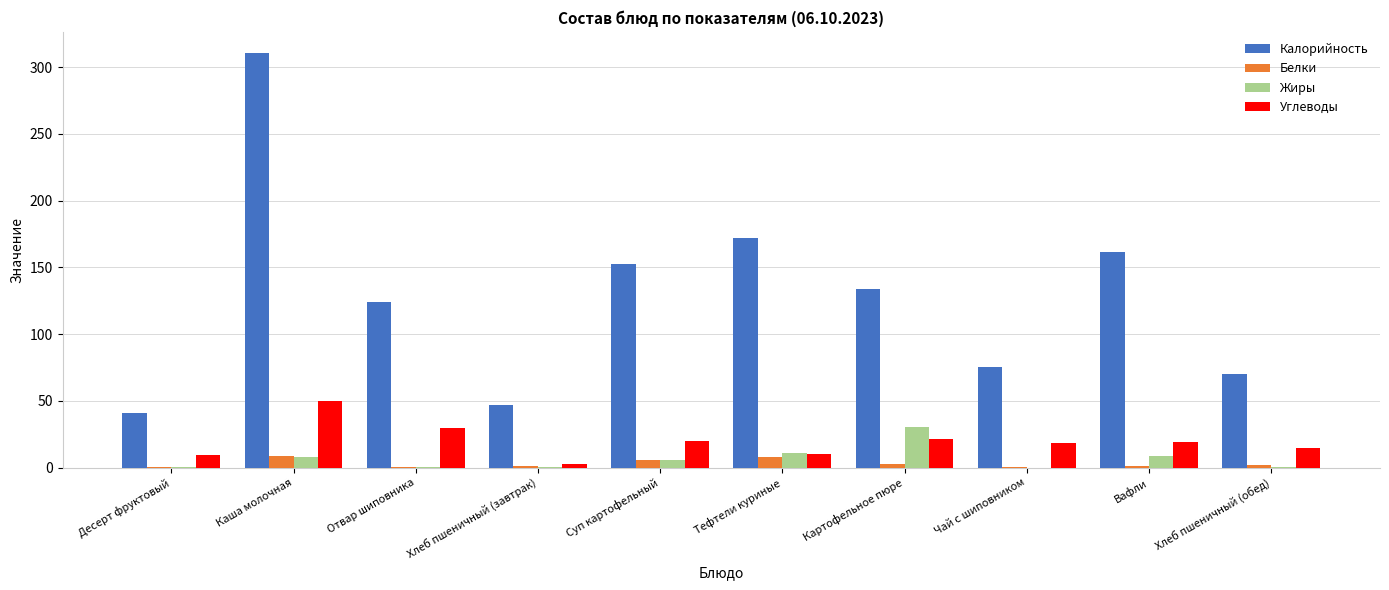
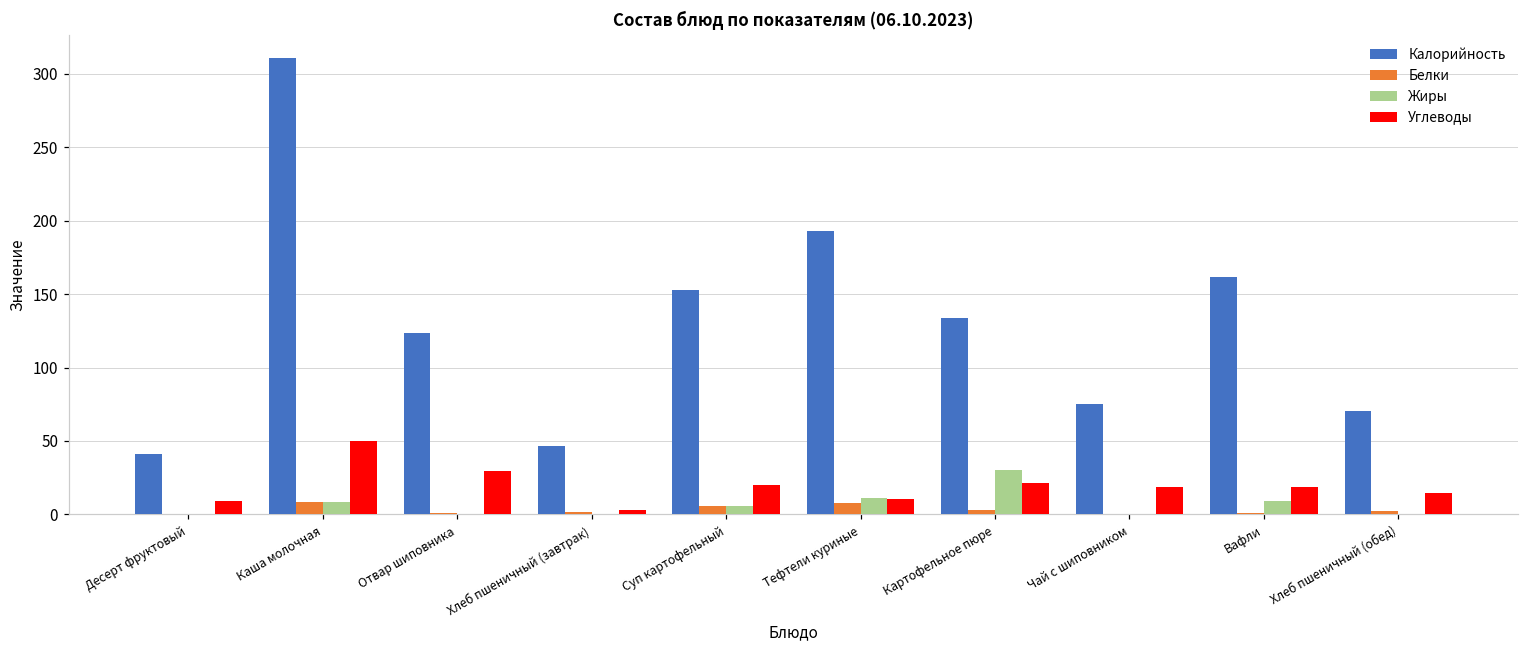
  {
    "Калорийность": {
      "Десерт фруктовый": 41,
      "Каша молочная": 311,
      "Отвар шиповника": 124,
      "Хлеб пшеничный (завтрак)": 47,
      "Суп картофельный": 153,
-     "Тефтели куриные": 172,
+     "Тефтели куриные": 193,
      "Картофельное пюре": 134,
      "Чай с шиповником": 75,
      "Вафли": 161,
      "Хлеб пшеничный (обед)": 70
    },
    "Белки": {
      "Каша молочная": 9,
      "Суп картофельный": 6,
      "Тефтели куриные": 8,
      "Картофельное пюре": 3,
      "Хлеб пшеничный (обед)": 2
    },
    "Жиры": {
      "Каша молочная": 8,
      "Суп картофельный": 6,
      "Тефтели куриные": 11,
      "Картофельное пюре": 30,
      "Вафли": 9
    },
    "Углеводы": {
      "Десерт фруктовый": 9,
      "Каша молочная": 50,
      "Отвар шиповника": 30,
      "Хлеб пшеничный (завтрак)": 3,
      "Суп картофельный": 20,
      "Тефтели куриные": 10,
      "Картофельное пюре": 21,
      "Чай с шиповником": 18,
      "Вафли": 19,
      "Хлеб пшеничный (обед)": 15
    }
  }
